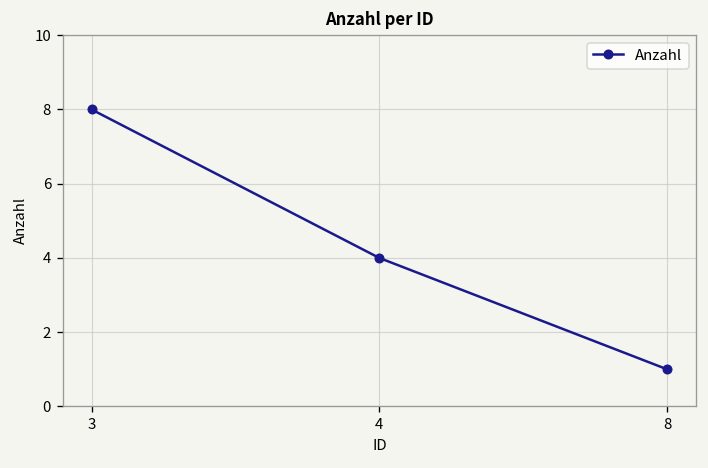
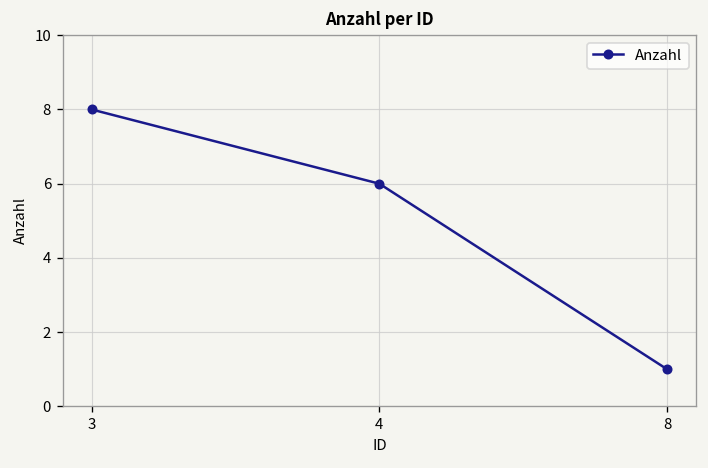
  {
    "3": 8,
-   "4": 4,
+   "4": 6,
    "8": 1
  }
